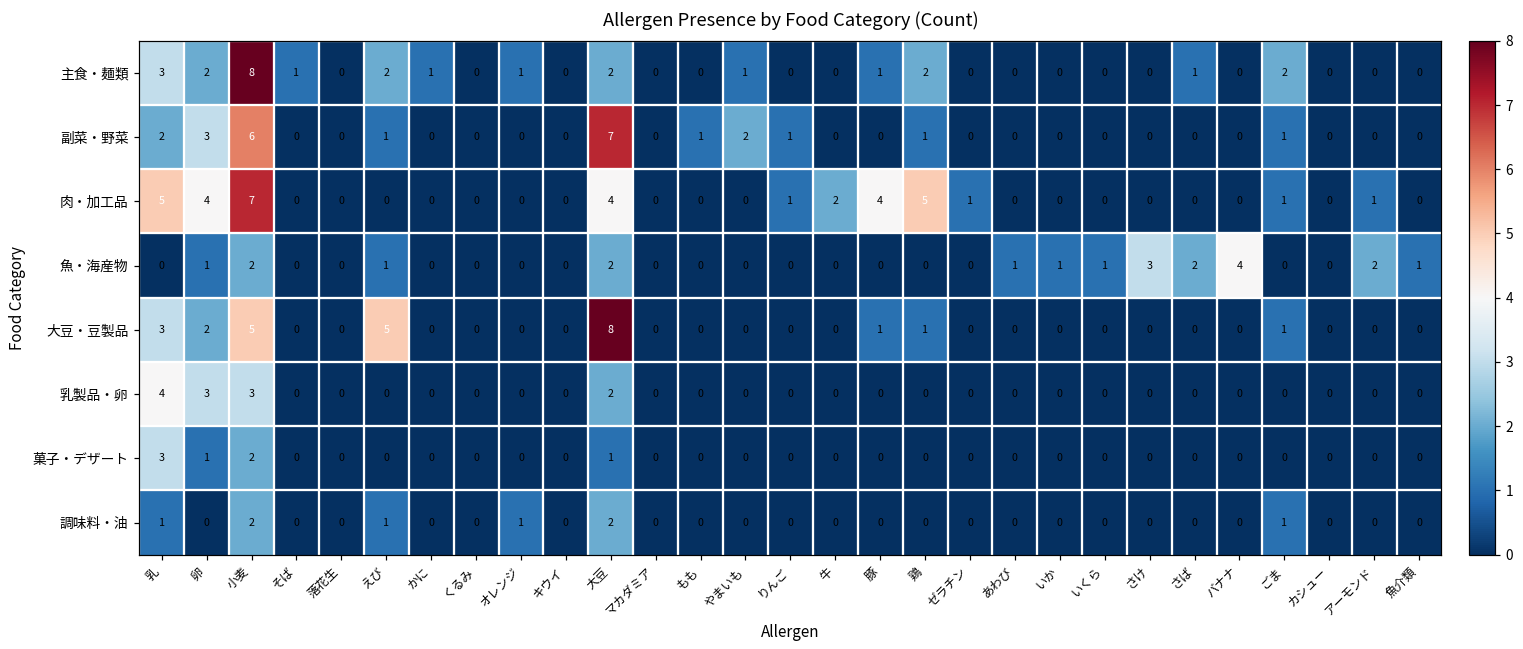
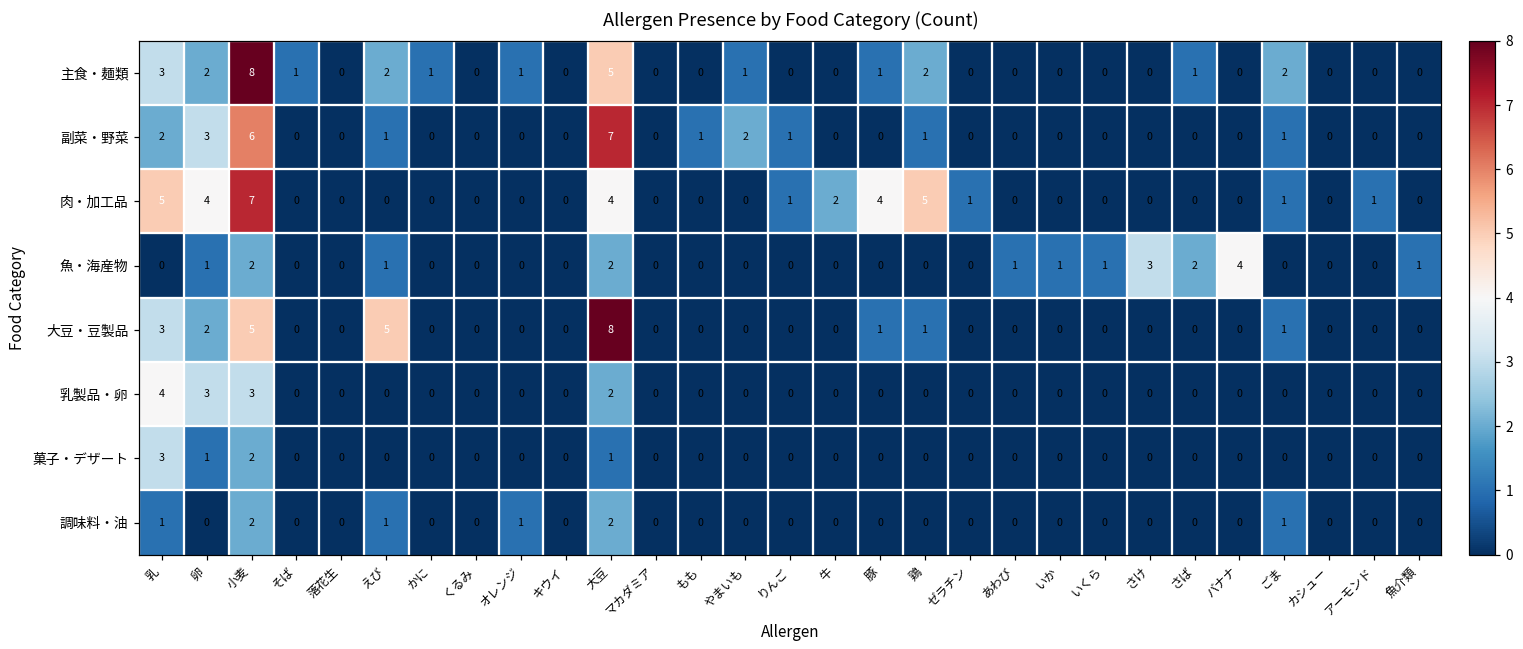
  {
    "主食・麺類": {
      "乳": 3,
      "卵": 2,
      "小麦": 8,
      "そば": 1,
      "落花生": 0,
      "えび": 2,
      "かに": 1,
      "くるみ": 0,
      "オレンジ": 1,
      "キウイ": 0,
-     "大豆": 2,
+     "大豆": 5,
      "マカダミア": 0,
      "もも": 0,
      "やまいも": 1,
      "りんご": 0,
      "牛": 0,
      "豚": 1,
      "鶏": 2,
      "ゼラチン": 0,
      "あわび": 0,
      "いか": 0,
      "いくら": 0,
      "さけ": 0,
      "さば": 1,
      "バナナ": 0,
      "ごま": 2,
      "カシュー": 0,
      "アーモンド": 0,
      "魚介類": 0
    },
    "魚・海産物": {
      "乳": 0,
      "卵": 1,
      "小麦": 2,
      "そば": 0,
      "落花生": 0,
      "えび": 1,
      "かに": 0,
      "くるみ": 0,
      "オレンジ": 0,
      "キウイ": 0,
      "大豆": 2,
      "マカダミア": 0,
      "もも": 0,
      "やまいも": 0,
      "りんご": 0,
      "牛": 0,
      "豚": 0,
      "鶏": 0,
      "ゼラチン": 0,
      "あわび": 1,
      "いか": 1,
      "いくら": 1,
      "さけ": 3,
      "さば": 2,
      "バナナ": 4,
      "ごま": 0,
      "カシュー": 0,
-     "アーモンド": 2,
+     "アーモンド": 0,
      "魚介類": 1
    }
  }
